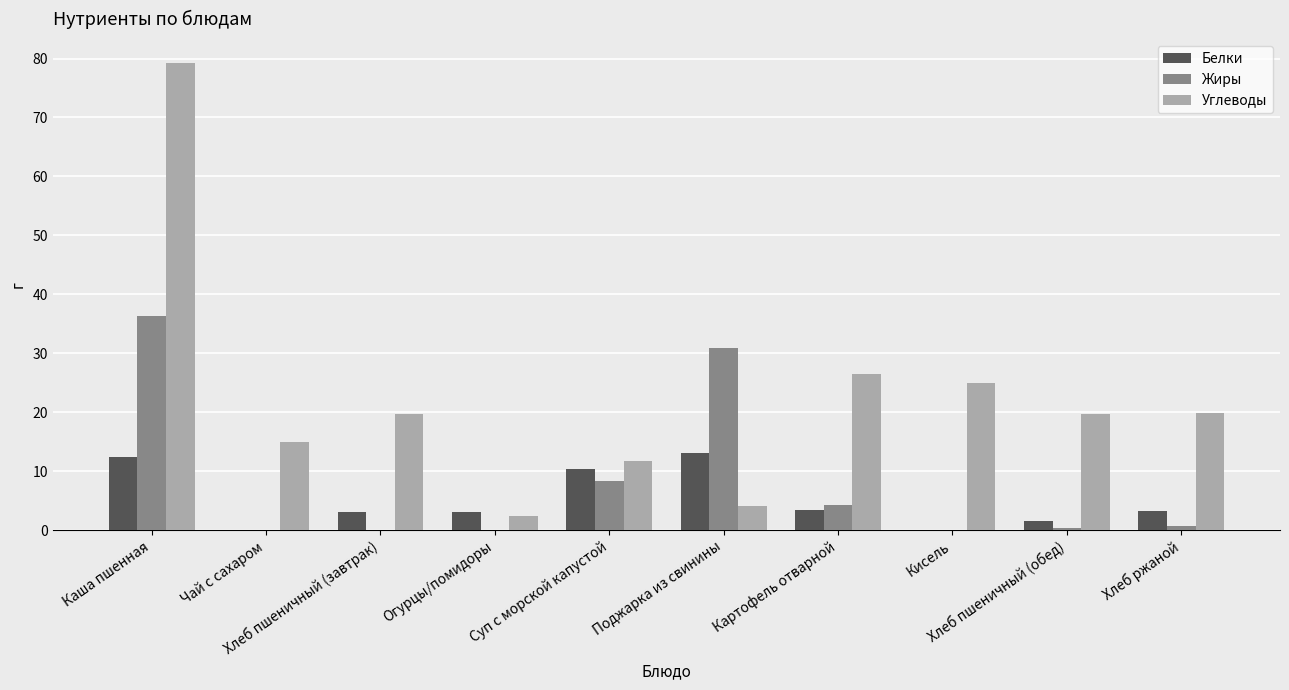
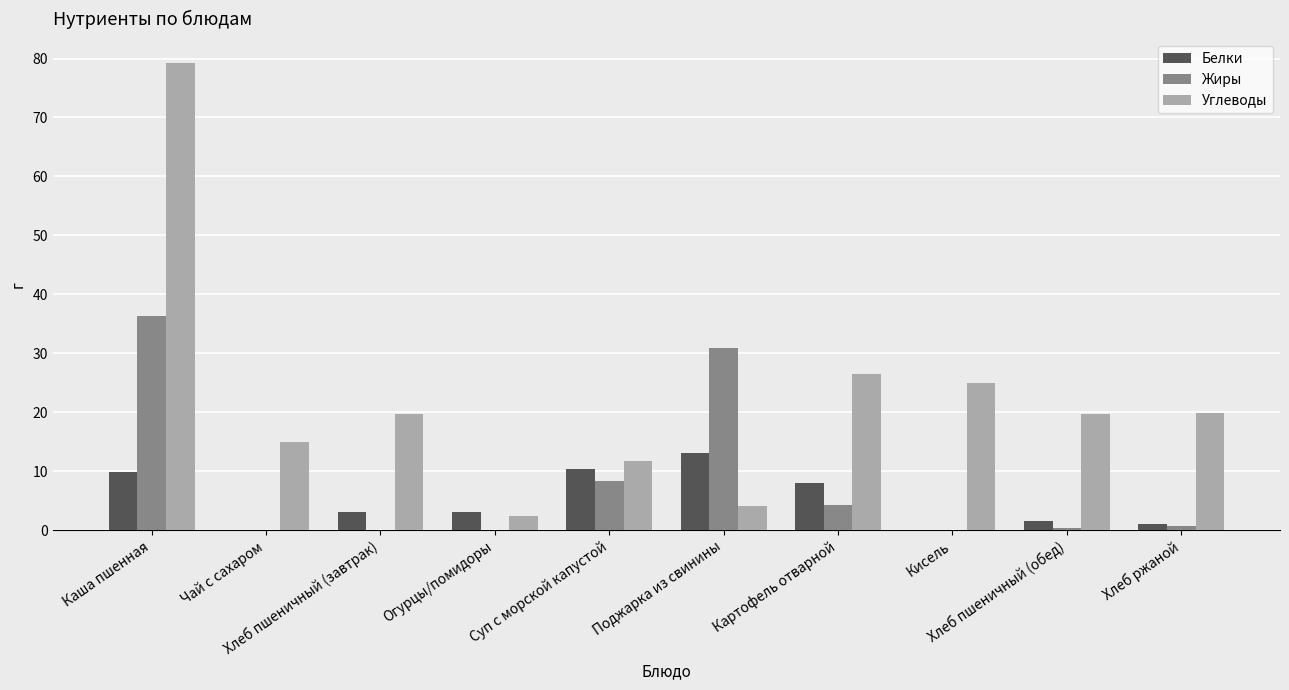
  {
    "Белки": {
-     "Каша пшенная": 12,
+     "Каша пшенная": 10,
      "Чай с сахаром": 0,
      "Хлеб пшеничный (завтрак)": 3,
      "Огурцы/помидоры": 3,
      "Суп с морской капустой": 10,
      "Поджарка из свинины": 13,
-     "Картофель отварной": 3,
+     "Картофель отварной": 8,
      "Кисель": 0,
      "Хлеб пшеничный (обед)": 2,
-     "Хлеб ржаной": 3
+     "Хлеб ржаной": 1
    }
  }
